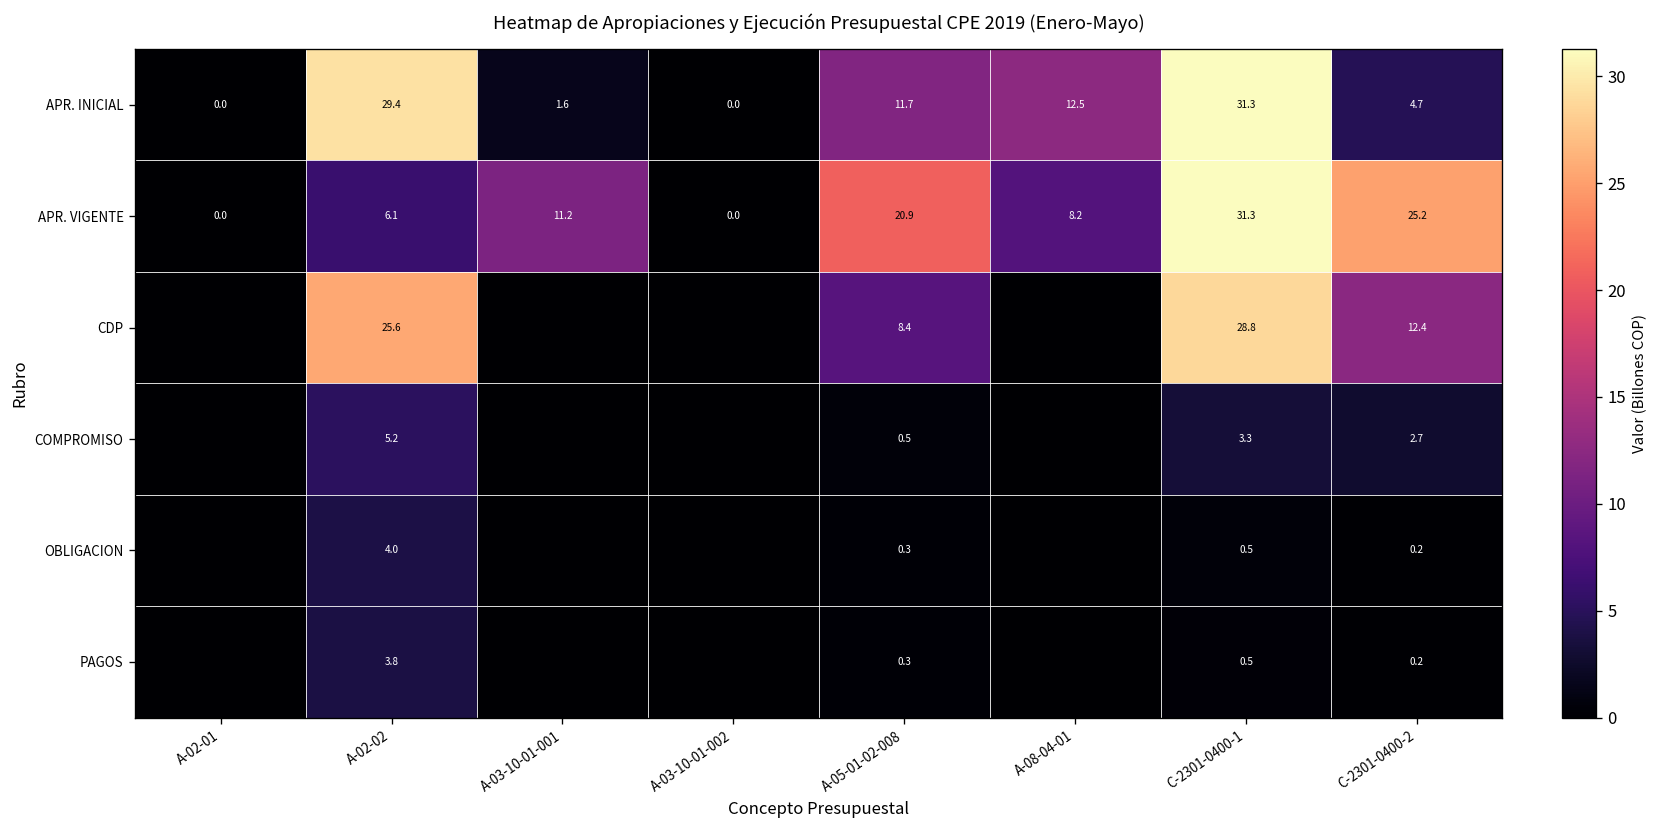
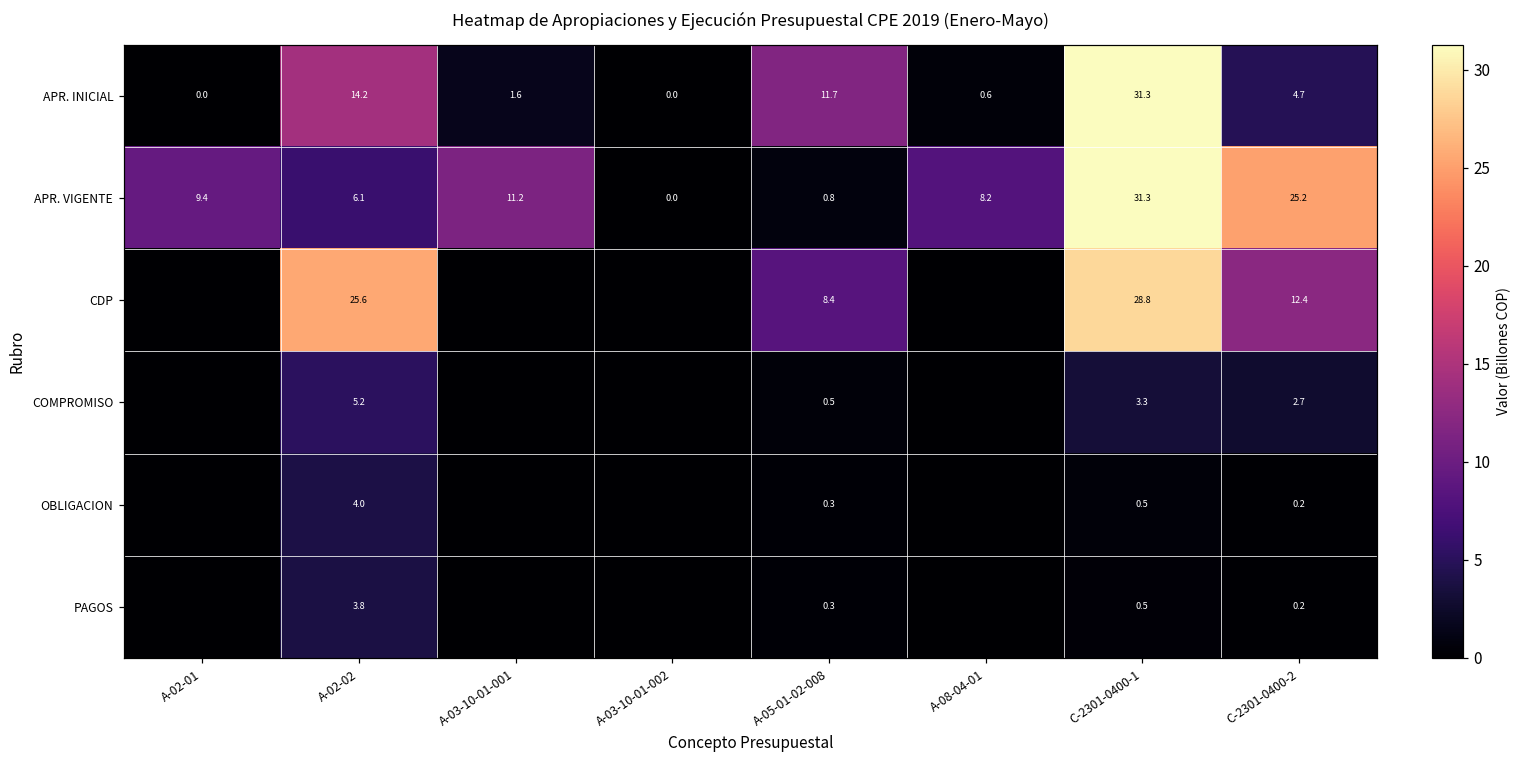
  {
    "APR. INICIAL": {
      "A-02-01": 0.0,
-     "A-02-02": 29.4,
+     "A-02-02": 14.2,
      "A-03-10-01-001": 1.6,
      "A-03-10-01-002": 0.0,
      "A-05-01-02-008": 11.7,
-     "A-08-04-01": 12.5,
+     "A-08-04-01": 0.6,
      "C-2301-0400-1": 31.3,
      "C-2301-0400-2": 4.7
    },
    "APR. VIGENTE": {
-     "A-02-01": 0.0,
+     "A-02-01": 9.4,
      "A-02-02": 6.1,
      "A-03-10-01-001": 11.2,
      "A-03-10-01-002": 0.0,
-     "A-05-01-02-008": 20.9,
+     "A-05-01-02-008": 0.8,
      "A-08-04-01": 8.2,
      "C-2301-0400-1": 31.3,
      "C-2301-0400-2": 25.2
    },
    "CDP": {
      "A-02-02": 25.6,
      "A-05-01-02-008": 8.4,
      "C-2301-0400-1": 28.8,
      "C-2301-0400-2": 12.4
    },
    "COMPROMISO": {
      "A-02-02": 5.2,
      "A-05-01-02-008": 0.5,
      "C-2301-0400-1": 3.3,
      "C-2301-0400-2": 2.7
    },
    "OBLIGACION": {
      "A-02-02": 4.0,
      "A-05-01-02-008": 0.3,
      "C-2301-0400-1": 0.5,
      "C-2301-0400-2": 0.2
    },
    "PAGOS": {
      "A-02-02": 3.8,
      "A-05-01-02-008": 0.3,
      "C-2301-0400-1": 0.5,
      "C-2301-0400-2": 0.2
    }
  }
